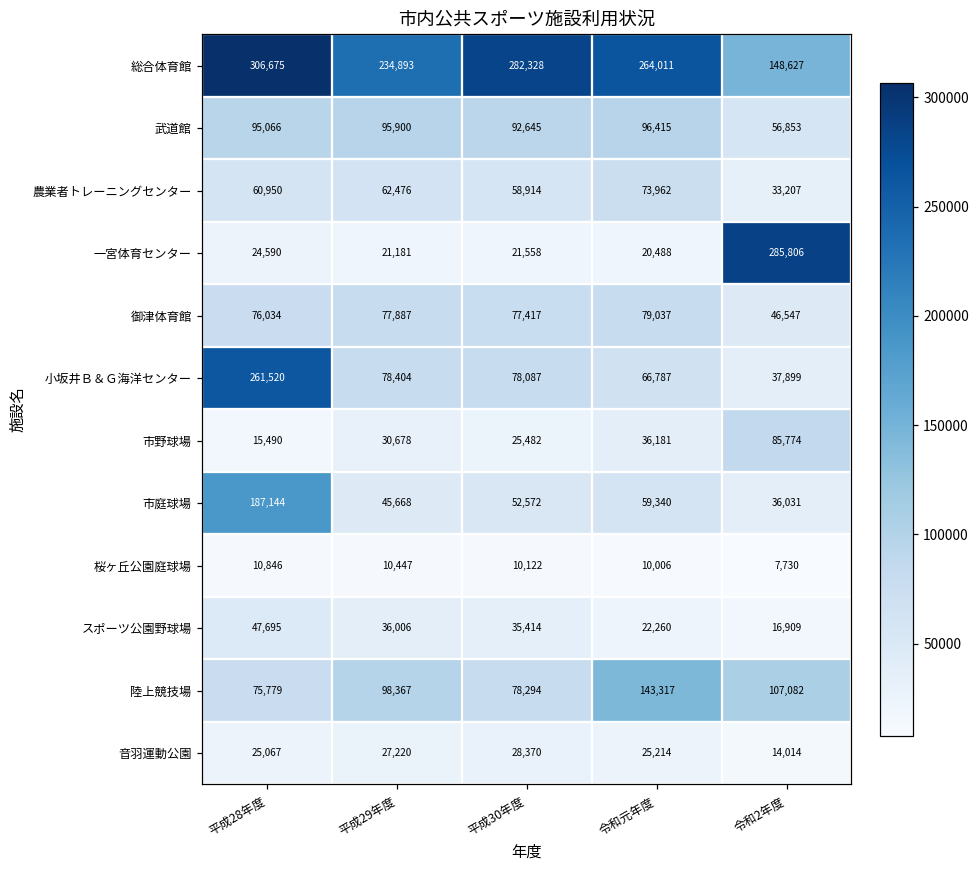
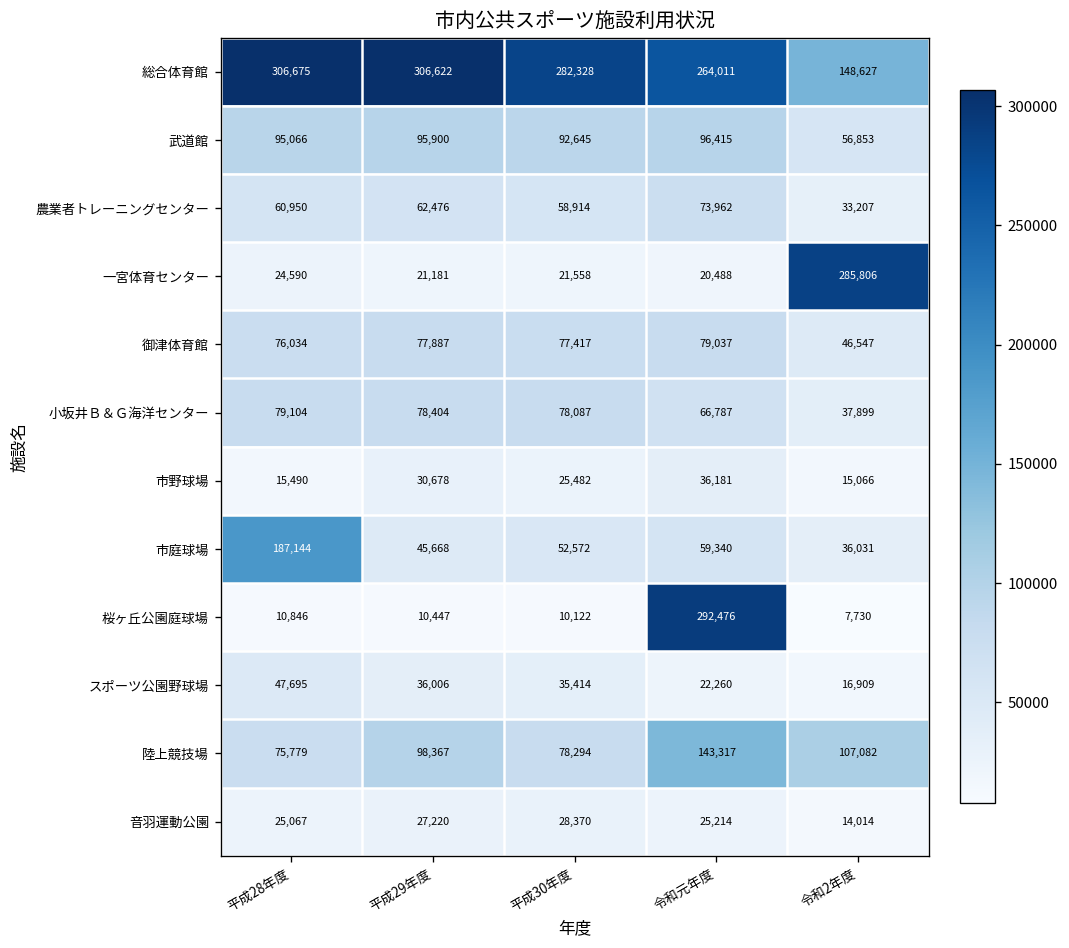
  {
    "総合体育館": {
      "平成28年度": "306,675",
-     "平成29年度": "234,893",
+     "平成29年度": "306,622",
      "平成30年度": "282,328",
      "令和元年度": "264,011",
      "令和2年度": "148,627"
    },
    "武道館": {
      "平成28年度": "95,066",
      "平成29年度": "95,900",
      "平成30年度": "92,645",
      "令和元年度": "96,415",
      "令和2年度": "56,853"
    },
    "農業者トレーニングセンター": {
      "平成28年度": "60,950",
      "平成29年度": "62,476",
      "平成30年度": "58,914",
      "令和元年度": "73,962",
      "令和2年度": "33,207"
    },
    "一宮体育センター": {
      "平成28年度": "24,590",
      "平成29年度": "21,181",
      "平成30年度": "21,558",
      "令和元年度": "20,488",
      "令和2年度": "285,806"
    },
    "御津体育館": {
      "平成28年度": "76,034",
      "平成29年度": "77,887",
      "平成30年度": "77,417",
      "令和元年度": "79,037",
      "令和2年度": "46,547"
    },
    "小坂井Ｂ＆Ｇ海洋センター": {
-     "平成28年度": "261,520",
+     "平成28年度": "79,104",
      "平成29年度": "78,404",
      "平成30年度": "78,087",
      "令和元年度": "66,787",
      "令和2年度": "37,899"
    },
    "市野球場": {
      "平成28年度": "15,490",
      "平成29年度": "30,678",
      "平成30年度": "25,482",
      "令和元年度": "36,181",
-     "令和2年度": "85,774"
+     "令和2年度": "15,066"
    },
    "市庭球場": {
      "平成28年度": "187,144",
      "平成29年度": "45,668",
      "平成30年度": "52,572",
      "令和元年度": "59,340",
      "令和2年度": "36,031"
    },
    "桜ヶ丘公園庭球場": {
      "平成28年度": "10,846",
      "平成29年度": "10,447",
      "平成30年度": "10,122",
-     "令和元年度": "10,006",
+     "令和元年度": "292,476",
      "令和2年度": "7,730"
    },
    "スポーツ公園野球場": {
      "平成28年度": "47,695",
      "平成29年度": "36,006",
      "平成30年度": "35,414",
      "令和元年度": "22,260",
      "令和2年度": "16,909"
    },
    "陸上競技場": {
      "平成28年度": "75,779",
      "平成29年度": "98,367",
      "平成30年度": "78,294",
      "令和元年度": "143,317",
      "令和2年度": "107,082"
    },
    "音羽運動公園": {
      "平成28年度": "25,067",
      "平成29年度": "27,220",
      "平成30年度": "28,370",
      "令和元年度": "25,214",
      "令和2年度": "14,014"
    }
  }
